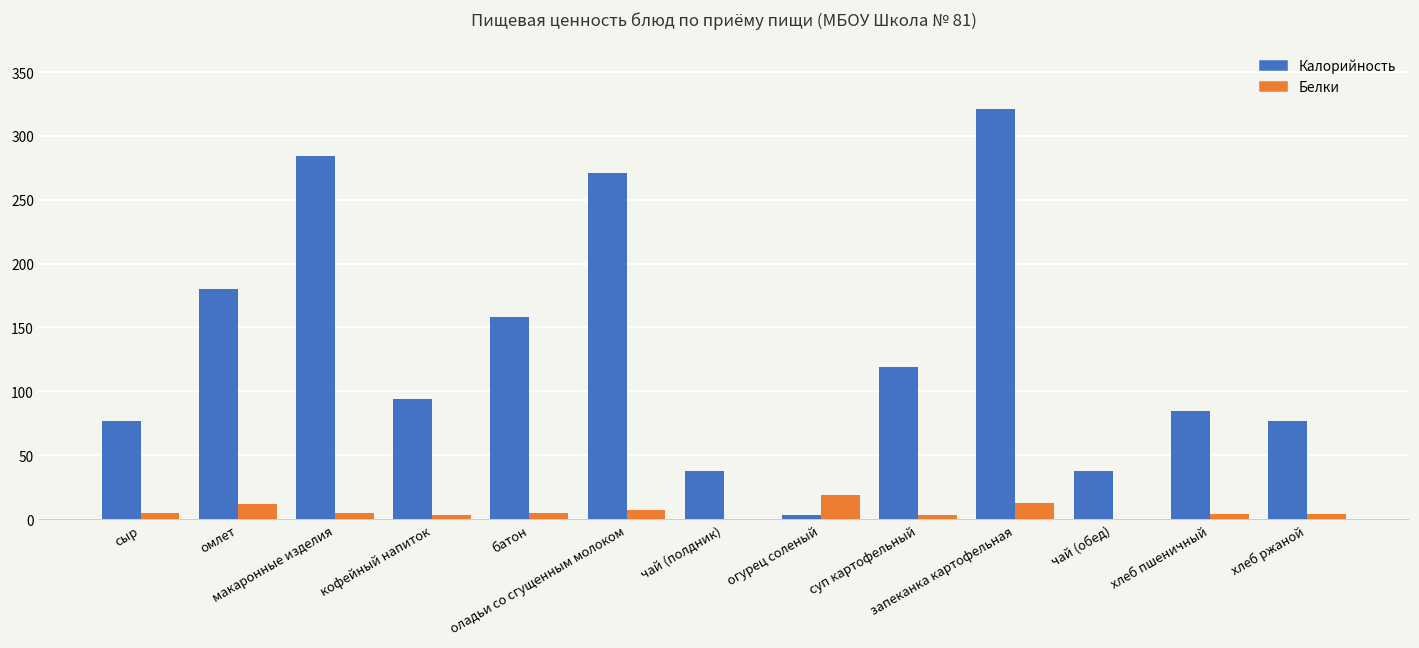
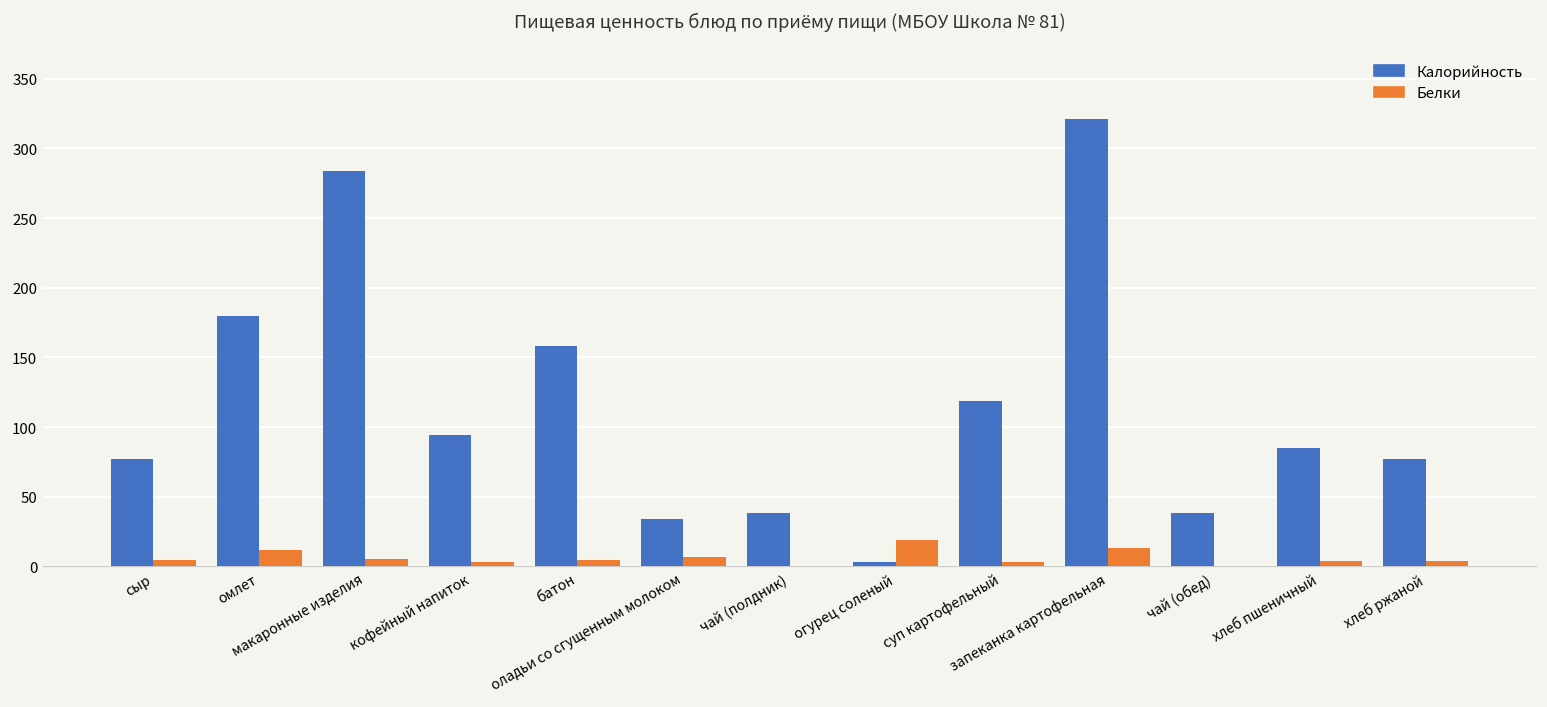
  {
    "Калорийность": {
      "сыр": 77,
      "омлет": 180,
      "макаронные изделия": 284,
      "кофейный напиток": 94,
      "батон": 158,
-     "оладьи со сгущенным молоком": 271,
+     "оладьи со сгущенным молоком": 34,
      "чай (полдник)": 38,
      "огурец соленый": 3,
      "суп картофельный": 119,
      "запеканка картофельная": 321,
      "чай (обед)": 38,
      "хлеб пшеничный": 85,
      "хлеб ржаной": 77
    },
    "Белки": {
      "сыр": 5,
      "омлет": 12,
      "макаронные изделия": 5,
      "кофейный напиток": 3,
      "батон": 5,
      "оладьи со сгущенным молоком": 7,
      "огурец соленый": 19,
      "суп картофельный": 3,
      "запеканка картофельная": 13,
      "хлеб пшеничный": 4,
      "хлеб ржаной": 4
    }
  }
